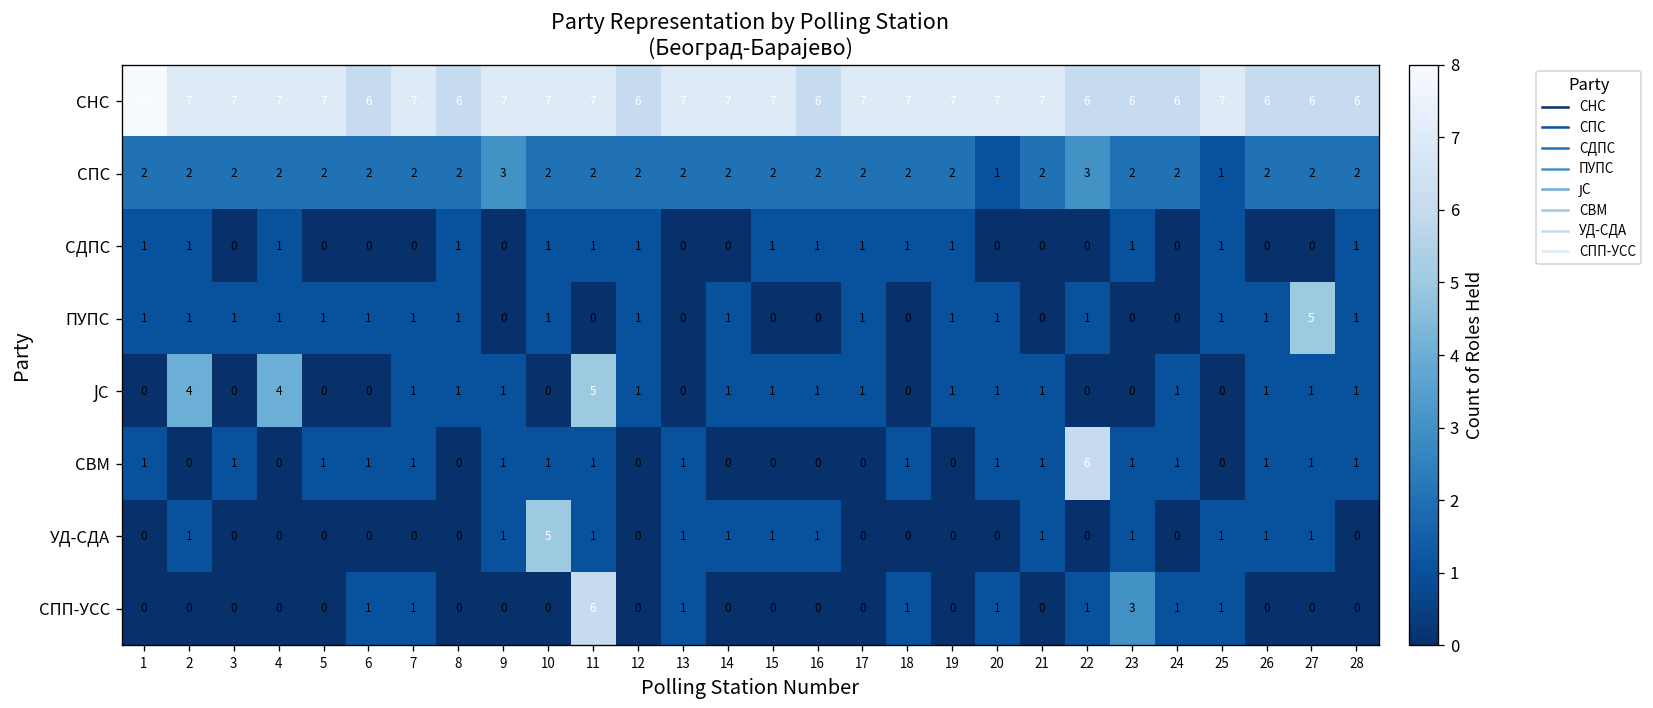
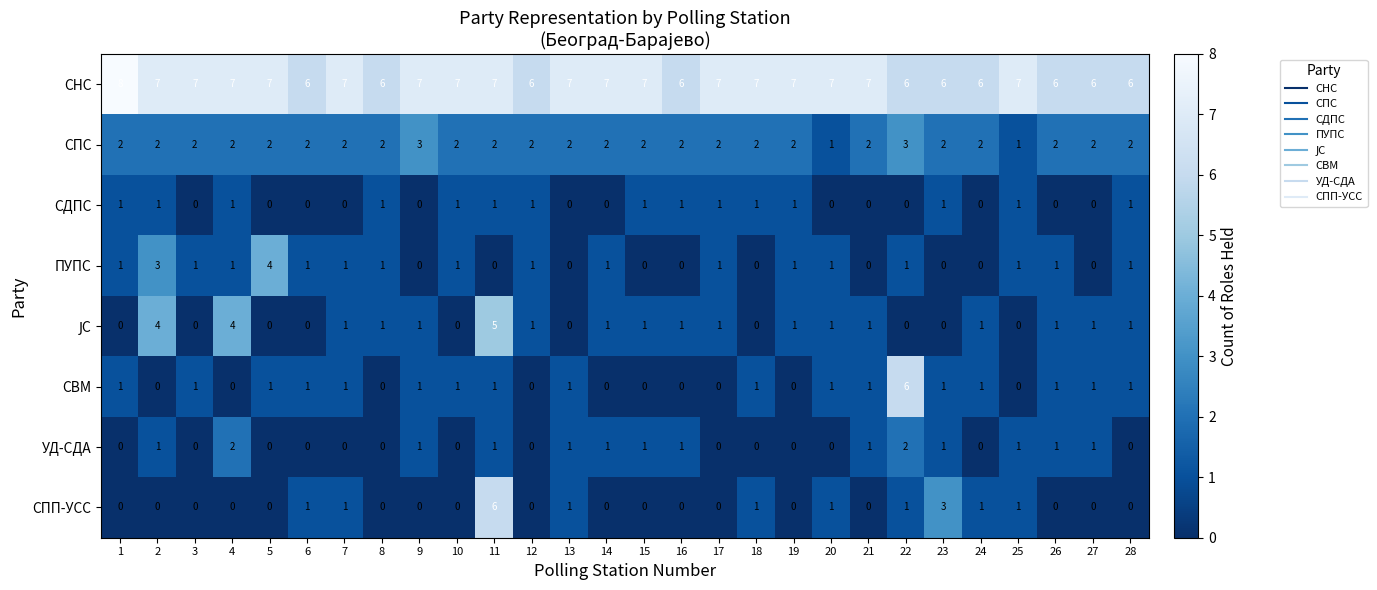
  {
    "ПУПС": {
      "1": 1,
-     "2": 1,
+     "2": 3,
      "3": 1,
      "4": 1,
-     "5": 1,
+     "5": 4,
      "6": 1,
      "7": 1,
      "8": 1,
      "9": 0,
      "10": 1,
      "11": 0,
      "12": 1,
      "13": 0,
      "14": 1,
      "15": 0,
      "16": 0,
      "17": 1,
      "18": 0,
      "19": 1,
      "20": 1,
      "21": 0,
      "22": 1,
      "23": 0,
      "24": 0,
      "25": 1,
      "26": 1,
-     "27": 5,
+     "27": 0,
      "28": 1
    },
    "УД-СДА": {
      "1": 0,
      "2": 1,
      "3": 0,
-     "4": 0,
+     "4": 2,
      "5": 0,
      "6": 0,
      "7": 0,
      "8": 0,
      "9": 1,
-     "10": 5,
+     "10": 0,
      "11": 1,
      "12": 0,
      "13": 1,
      "14": 1,
      "15": 1,
      "16": 1,
      "17": 0,
      "18": 0,
      "19": 0,
      "20": 0,
      "21": 1,
-     "22": 0,
+     "22": 2,
      "23": 1,
      "24": 0,
      "25": 1,
      "26": 1,
      "27": 1,
      "28": 0
    }
  }
